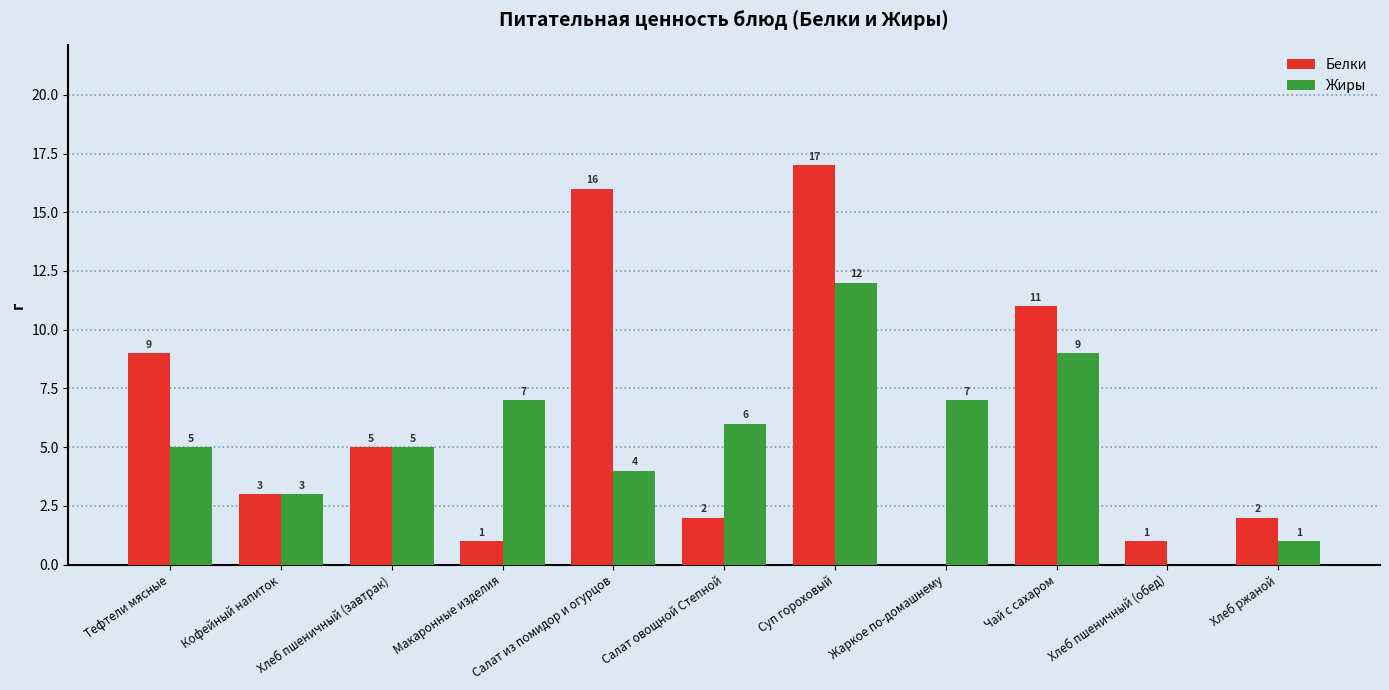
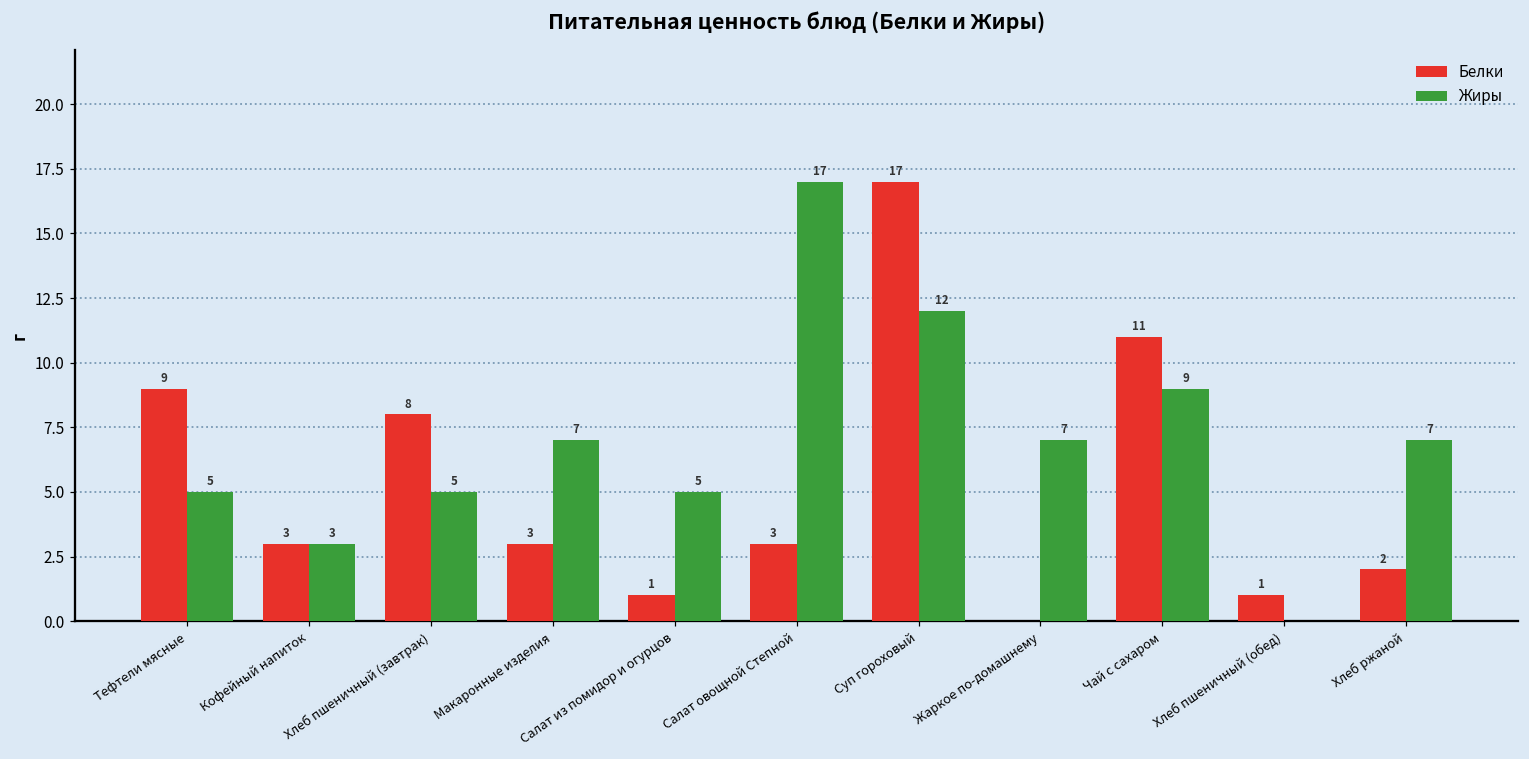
  {
    "Белки": {
      "Тефтели мясные": 9,
      "Кофейный напиток": 3,
-     "Хлеб пшеничный (завтрак)": 5,
-     "Макаронные изделия": 1,
-     "Салат из помидор и огурцов": 16,
-     "Салат овощной Степной": 2,
+     "Хлеб пшеничный (завтрак)": 8,
+     "Макаронные изделия": 3,
+     "Салат из помидор и огурцов": 1,
+     "Салат овощной Степной": 3,
      "Суп гороховый": 17,
      "Чай с сахаром": 11,
      "Хлеб пшеничный (обед)": 1,
      "Хлеб ржаной": 2
    },
    "Жиры": {
      "Тефтели мясные": 5,
      "Кофейный напиток": 3,
      "Хлеб пшеничный (завтрак)": 5,
      "Макаронные изделия": 7,
-     "Салат из помидор и огурцов": 4,
-     "Салат овощной Степной": 6,
+     "Салат из помидор и огурцов": 5,
+     "Салат овощной Степной": 17,
      "Суп гороховый": 12,
      "Жаркое по-домашнему": 7,
      "Чай с сахаром": 9,
-     "Хлеб ржаной": 1
+     "Хлеб ржаной": 7
    }
  }
